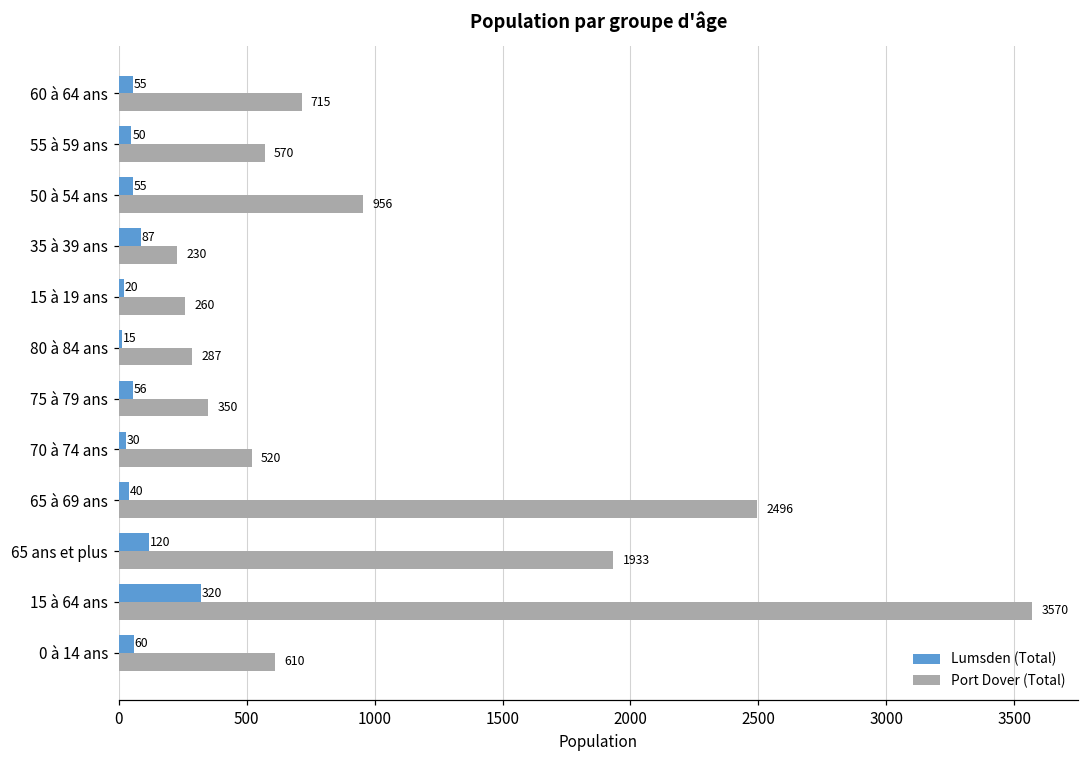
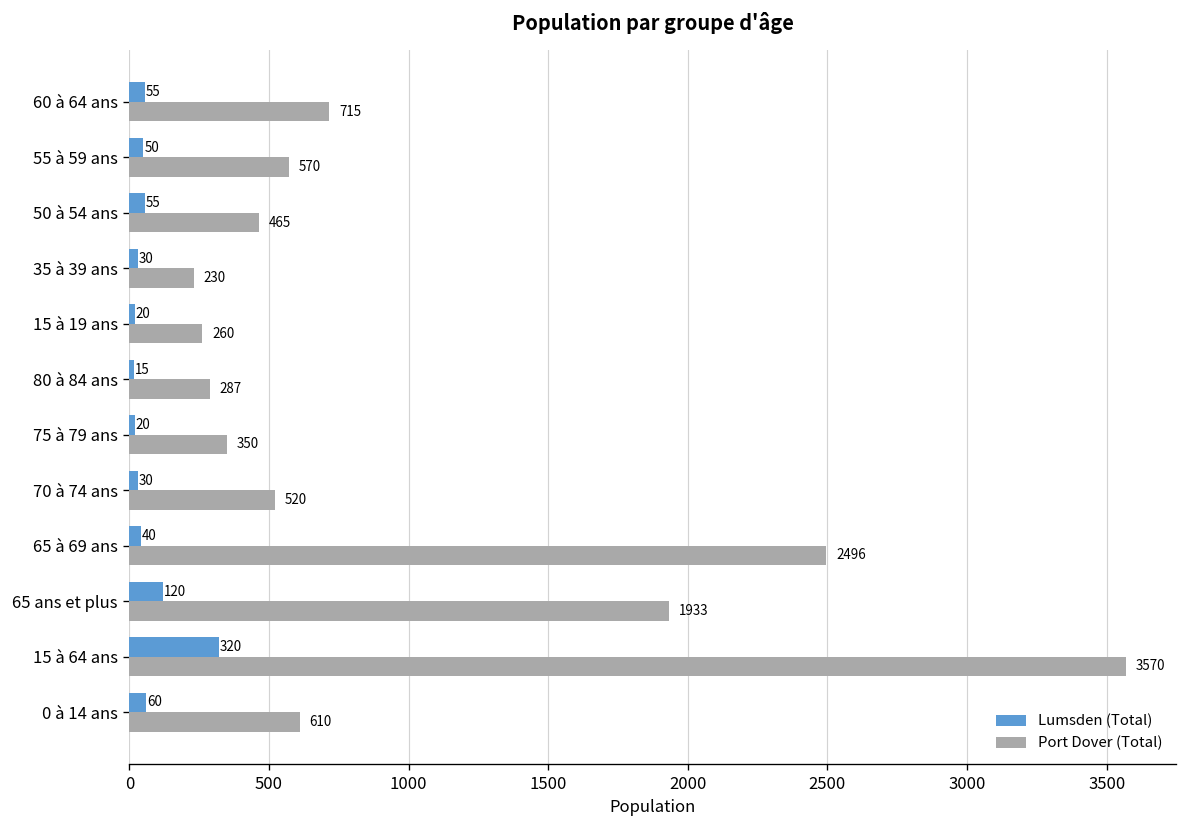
  {
    "Lumsden (Total)": {
      "60 à 64 ans": 55,
      "55 à 59 ans": 50,
      "50 à 54 ans": 55,
-     "35 à 39 ans": 87,
+     "35 à 39 ans": 30,
      "15 à 19 ans": 20,
      "80 à 84 ans": 15,
-     "75 à 79 ans": 56,
+     "75 à 79 ans": 20,
      "70 à 74 ans": 30,
      "65 à 69 ans": 40,
      "65 ans et plus": 120,
      "15 à 64 ans": 320,
      "0 à 14 ans": 60
    },
    "Port Dover (Total)": {
      "60 à 64 ans": 715,
      "55 à 59 ans": 570,
-     "50 à 54 ans": 956,
+     "50 à 54 ans": 465,
      "35 à 39 ans": 230,
      "15 à 19 ans": 260,
      "80 à 84 ans": 287,
      "75 à 79 ans": 350,
      "70 à 74 ans": 520,
      "65 à 69 ans": 2496,
      "65 ans et plus": 1933,
      "15 à 64 ans": 3570,
      "0 à 14 ans": 610
    }
  }
